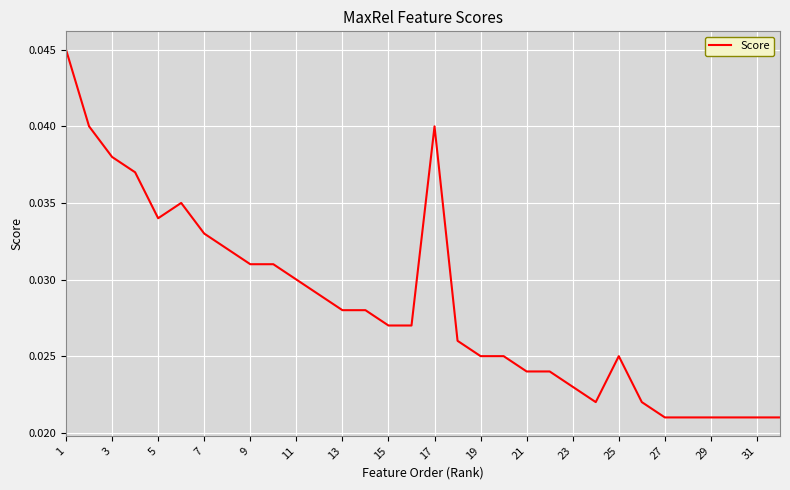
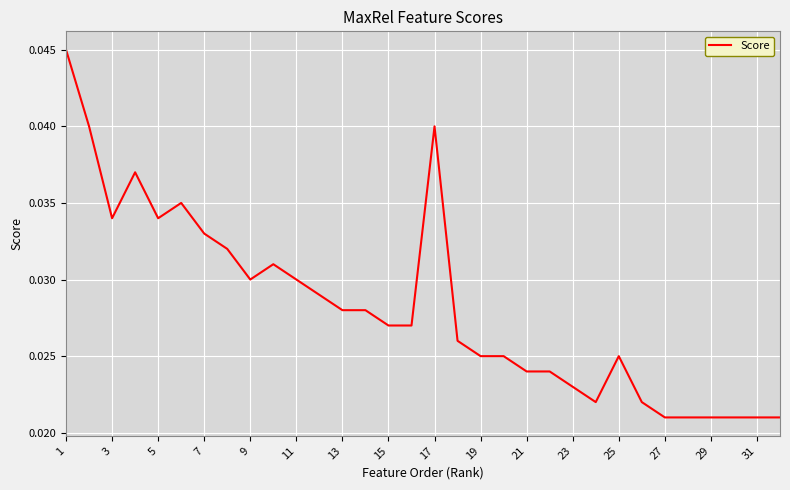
  {
    "1": 0.045,
-   "3": 0.038,
+   "3": 0.034,
    "5": 0.034,
    "7": 0.033,
-   "9": 0.031,
+   "9": 0.030,
    "11": 0.030,
    "13": 0.028,
    "15": 0.027,
    "17": 0.040,
    "19": 0.025,
    "21": 0.024,
    "23": 0.023,
    "25": 0.025,
    "27": 0.021,
    "29": 0.021,
    "31": 0.021
  }
